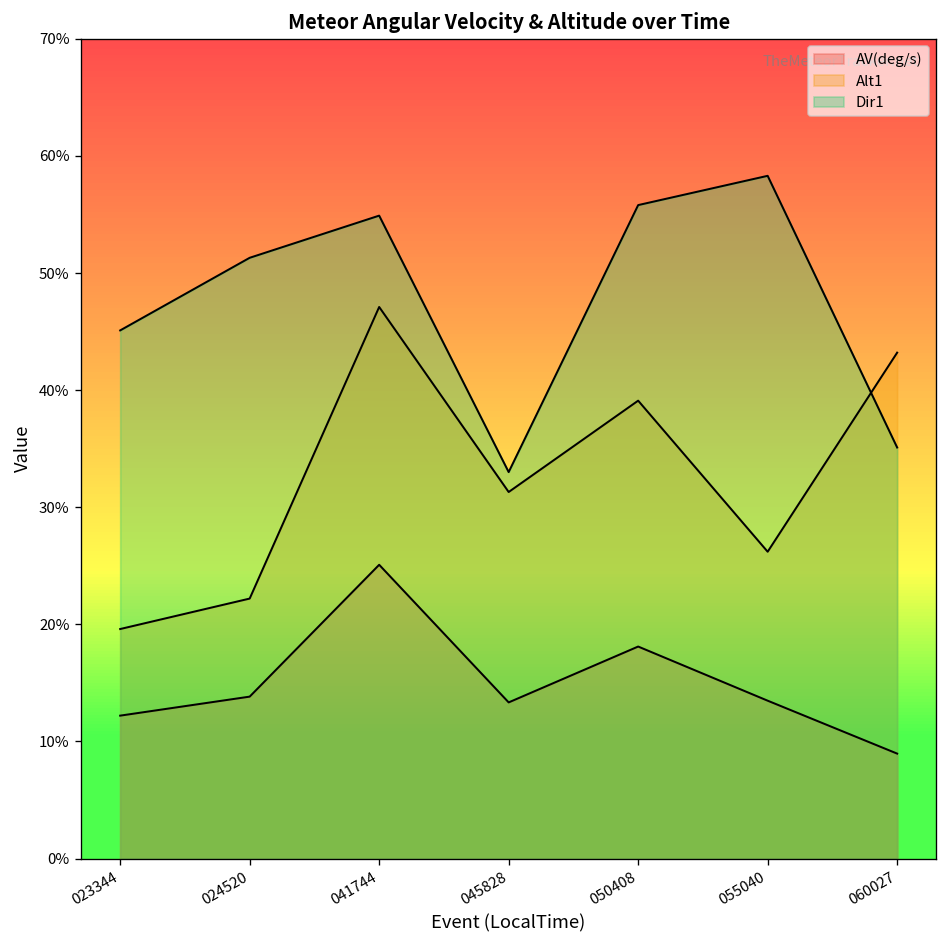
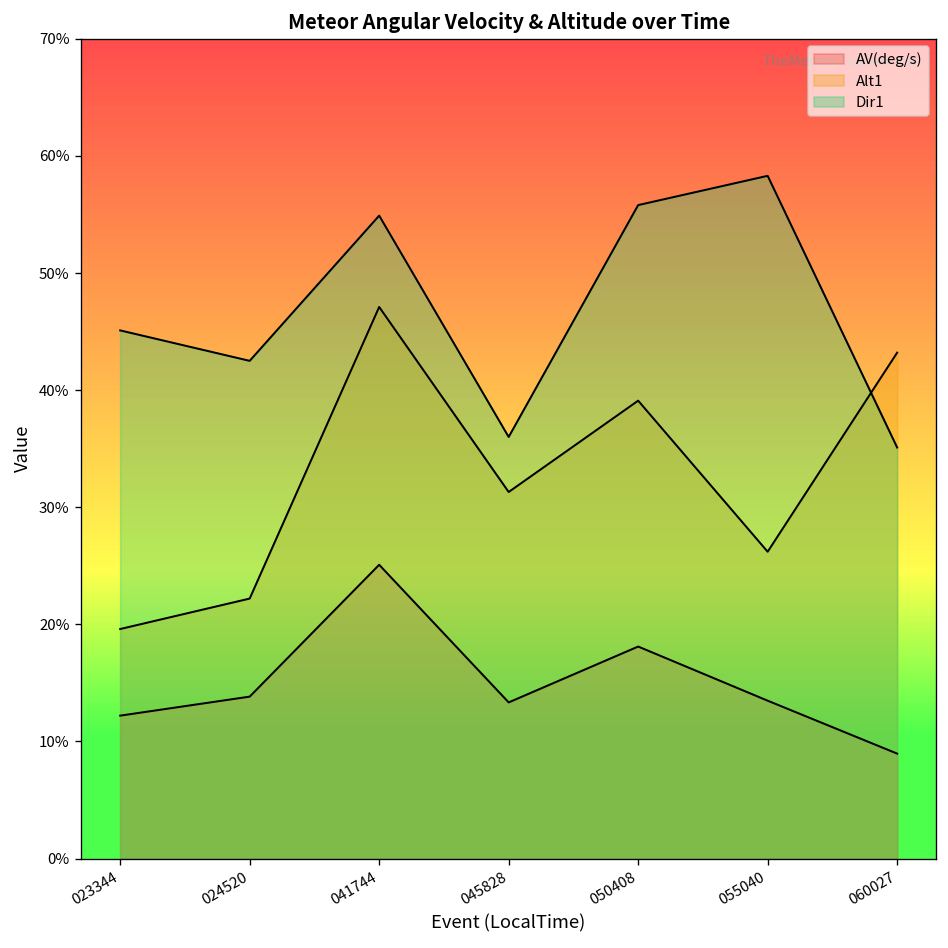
  {
    "Dir1": {
      "023344": "45%",
-     "024520": "51%",
+     "024520": "43%",
      "041744": "55%",
-     "045828": "33%",
+     "045828": "36%",
      "050408": "56%",
      "055040": "58%",
      "060027": "35%"
    }
  }
